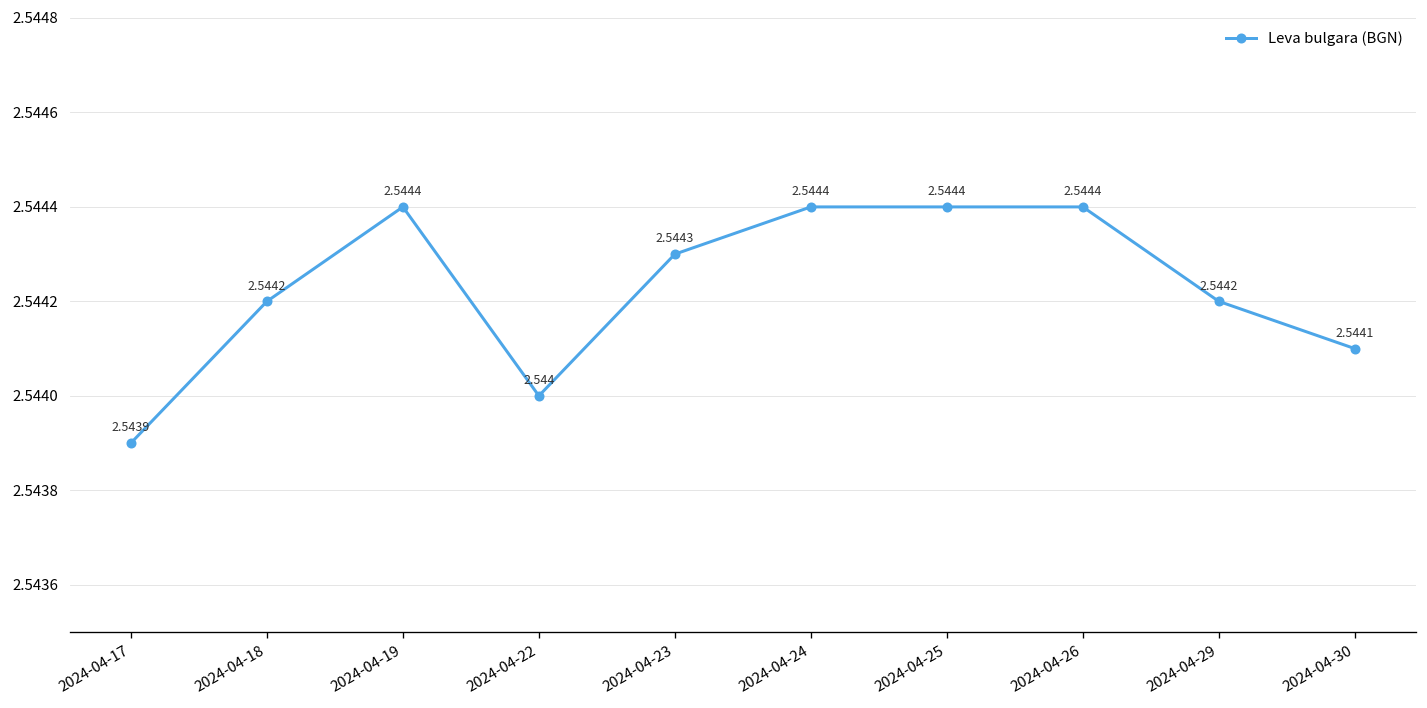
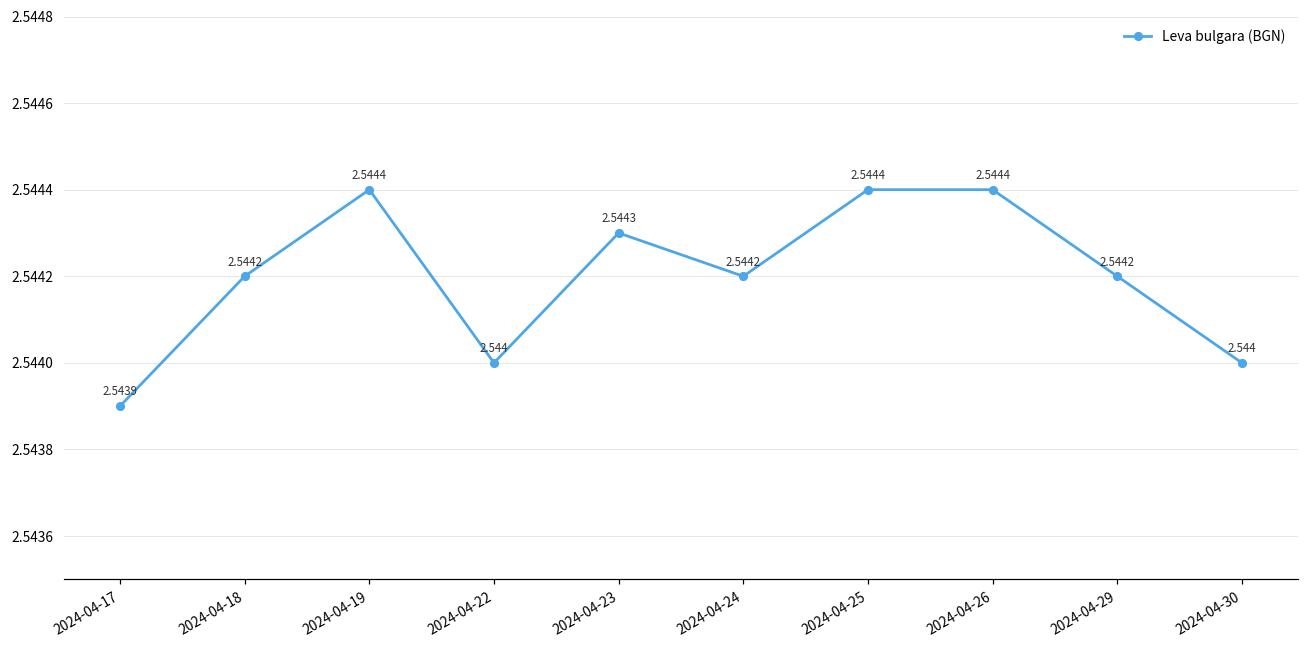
  {
    "2024-04-17": 2.5439,
    "2024-04-18": 2.5442,
    "2024-04-19": 2.5444,
    "2024-04-22": 2.544,
    "2024-04-23": 2.5443,
-   "2024-04-24": 2.5444,
+   "2024-04-24": 2.5442,
    "2024-04-25": 2.5444,
    "2024-04-26": 2.5444,
    "2024-04-29": 2.5442,
-   "2024-04-30": 2.5441
+   "2024-04-30": 2.544
  }
